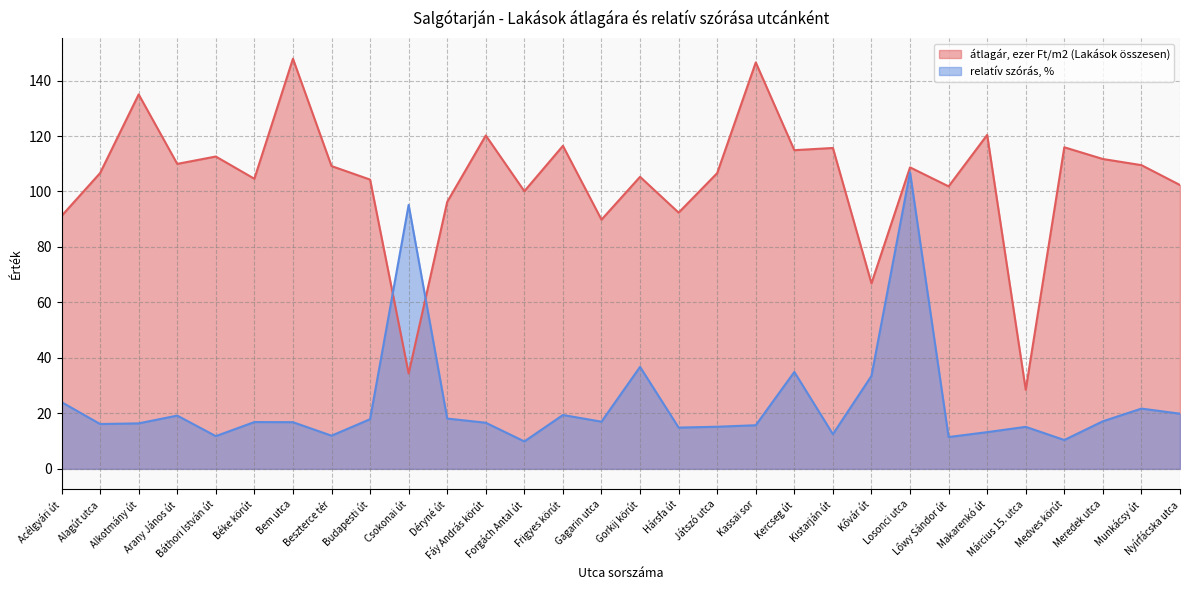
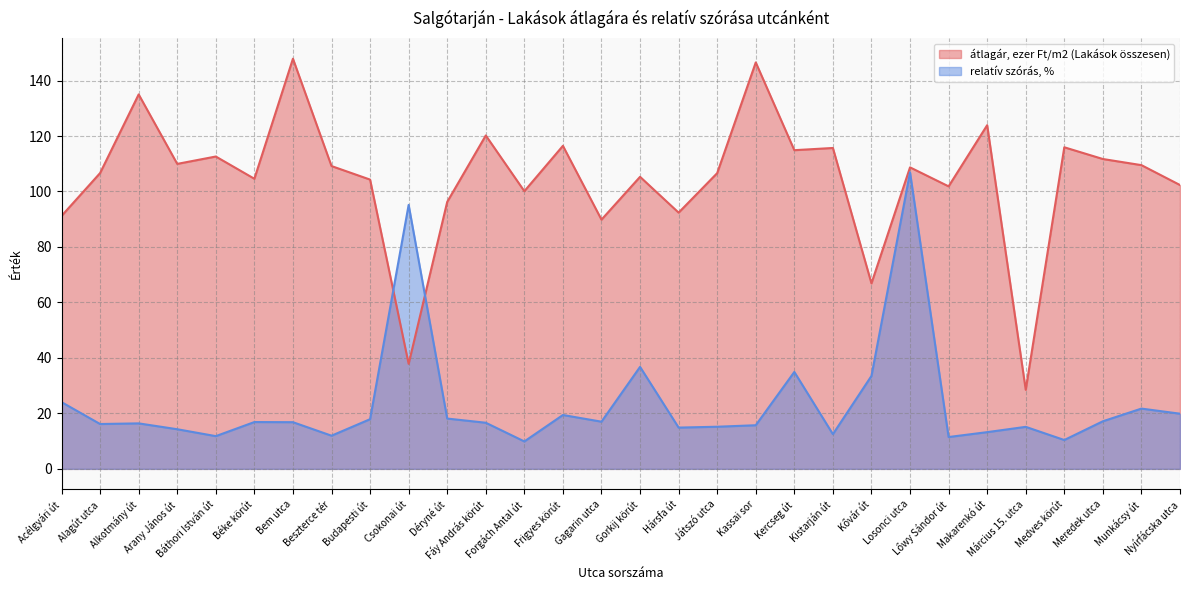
  {
    "átlagár, ezer Ft/m2 (Lakások összesen)": {
      "Acélgyári út": 91,
      "Alagút utca": 107,
      "Alkotmány út": 135,
      "Arany János út": 110,
      "Báthori István út": 113,
      "Béke körút": 105,
      "Bem utca": 148,
      "Beszterce tér": 109,
      "Budapesti út": 104,
-     "Csokonai út": 34,
+     "Csokonai út": 38,
      "Déryné út": 96,
      "Fáy András körút": 120,
      "Forgách Antal út": 100,
      "Frigyes körút": 116,
      "Gagarin utca": 90,
      "Gorkij körút": 105,
      "Hársfa út": 92,
      "Játszó utca": 107,
      "Kassai sor": 147,
      "Kercseg út": 115,
      "Kistarján út": 116,
      "Kővár út": 67,
      "Losonci utca": 109,
      "Lőwy Sándor út": 102,
-     "Makarenkó út": 120,
+     "Makarenkó út": 124,
      "Március 15. utca": 29,
      "Medves körút": 116,
      "Meredek utca": 112,
      "Munkácsy út": 110,
      "Nyírfácska utca": 102
    },
    "relatív szórás, %": {
      "Acélgyári út": 24,
      "Alagút utca": 16,
      "Alkotmány út": 16,
-     "Arany János út": 19,
+     "Arany János út": 14,
      "Báthori István út": 12,
      "Béke körút": 17,
      "Bem utca": 17,
      "Beszterce tér": 12,
      "Budapesti út": 18,
      "Csokonai út": 95,
      "Déryné út": 18,
      "Fáy András körút": 17,
      "Forgách Antal út": 10,
      "Frigyes körút": 19,
      "Gagarin utca": 17,
      "Gorkij körút": 37,
      "Hársfa út": 15,
      "Játszó utca": 15,
      "Kassai sor": 16,
      "Kercseg út": 35,
      "Kistarján út": 13,
      "Kővár út": 34,
      "Losonci utca": 107,
      "Lőwy Sándor út": 11,
      "Makarenkó út": 13,
      "Március 15. utca": 15,
      "Medves körút": 10,
      "Meredek utca": 17,
      "Munkácsy út": 22,
      "Nyírfácska utca": 20
    }
  }
